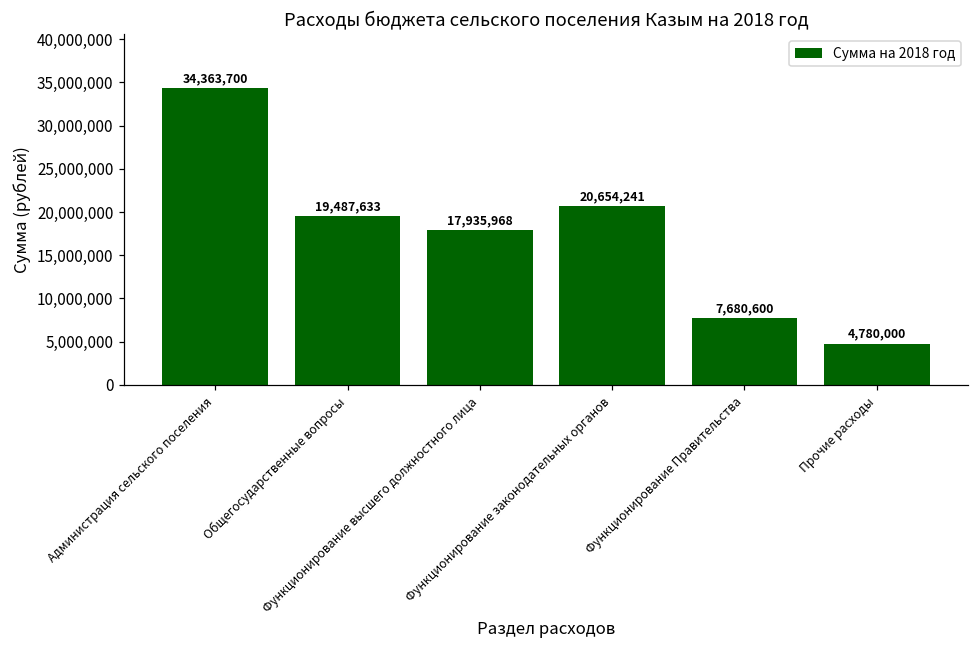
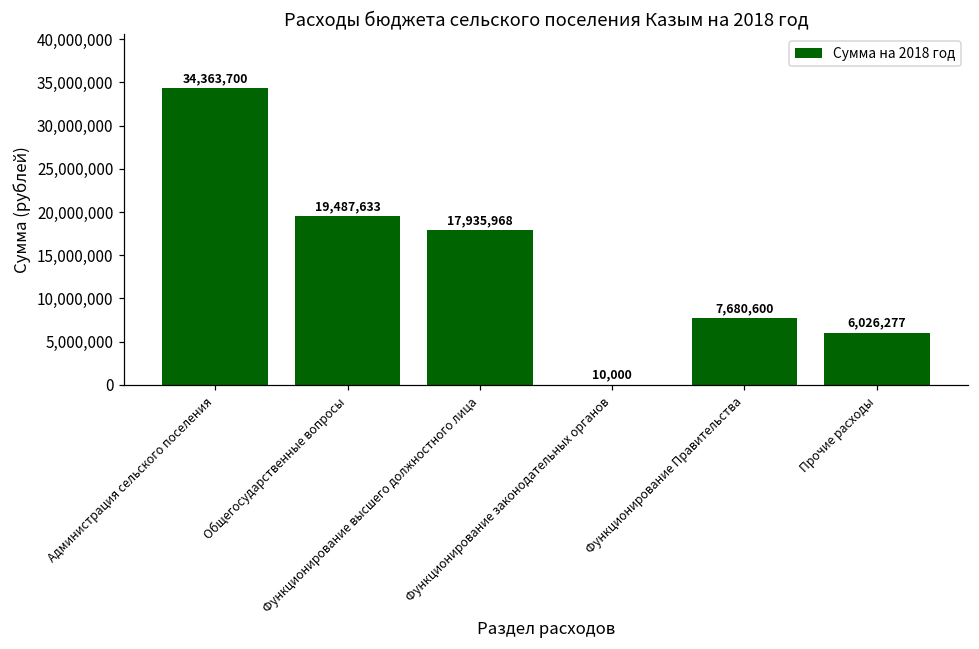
  {
    "Администрация сельского поселения": "34,363,700",
    "Общегосударственные вопросы": "19,487,633",
    "Функционирование высшего должностного лица": "17,935,968",
-   "Функционирование законодательных органов": "20,654,241",
+   "Функционирование законодательных органов": "10,000",
    "Функционирование Правительства": "7,680,600",
-   "Прочие расходы": "4,780,000"
+   "Прочие расходы": "6,026,277"
  }
